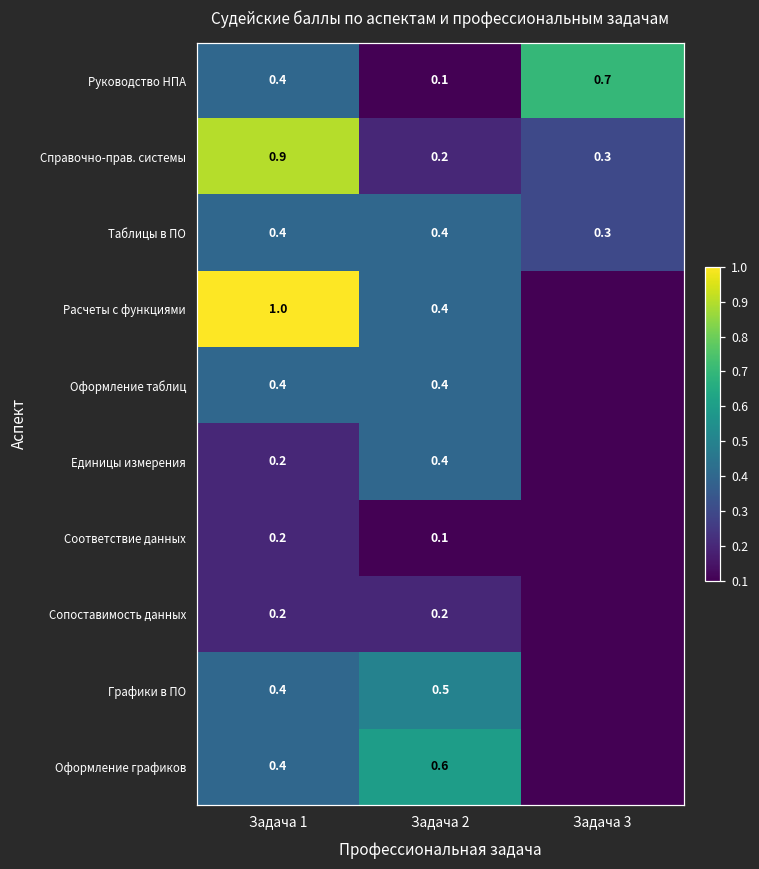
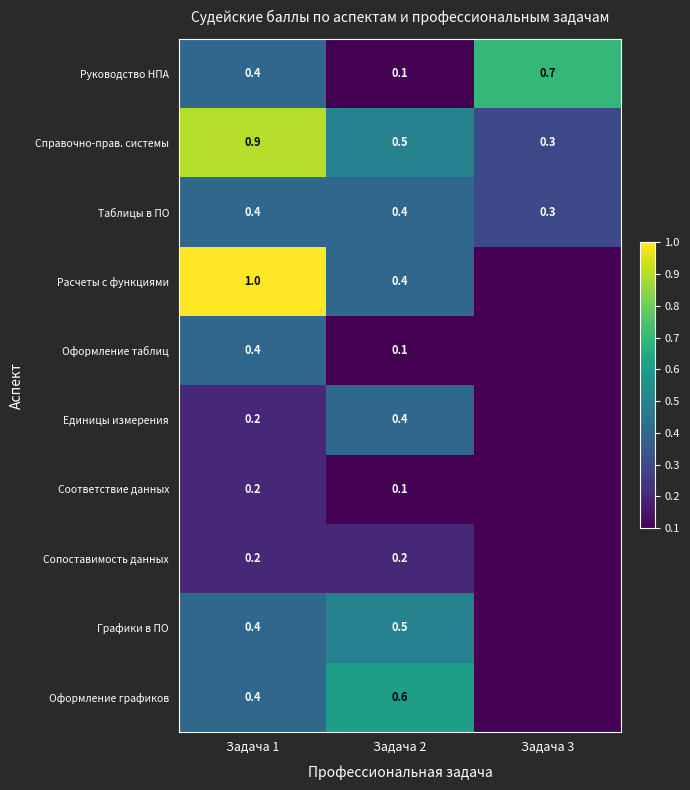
  {
    "Руководство НПА": {
      "Задача 1": 0.4,
      "Задача 2": 0.1,
      "Задача 3": 0.7
    },
    "Справочно-прав. системы": {
      "Задача 1": 0.9,
-     "Задача 2": 0.2,
+     "Задача 2": 0.5,
      "Задача 3": 0.3
    },
    "Таблицы в ПО": {
      "Задача 1": 0.4,
      "Задача 2": 0.4,
      "Задача 3": 0.3
    },
    "Расчеты с функциями": {
      "Задача 1": 1.0,
      "Задача 2": 0.4
    },
    "Оформление таблиц": {
      "Задача 1": 0.4,
-     "Задача 2": 0.4
+     "Задача 2": 0.1
    },
    "Единицы измерения": {
      "Задача 1": 0.2,
      "Задача 2": 0.4
    },
    "Соответствие данных": {
      "Задача 1": 0.2,
      "Задача 2": 0.1
    },
    "Сопоставимость данных": {
      "Задача 1": 0.2,
      "Задача 2": 0.2
    },
    "Графики в ПО": {
      "Задача 1": 0.4,
      "Задача 2": 0.5
    },
    "Оформление графиков": {
      "Задача 1": 0.4,
      "Задача 2": 0.6
    }
  }
